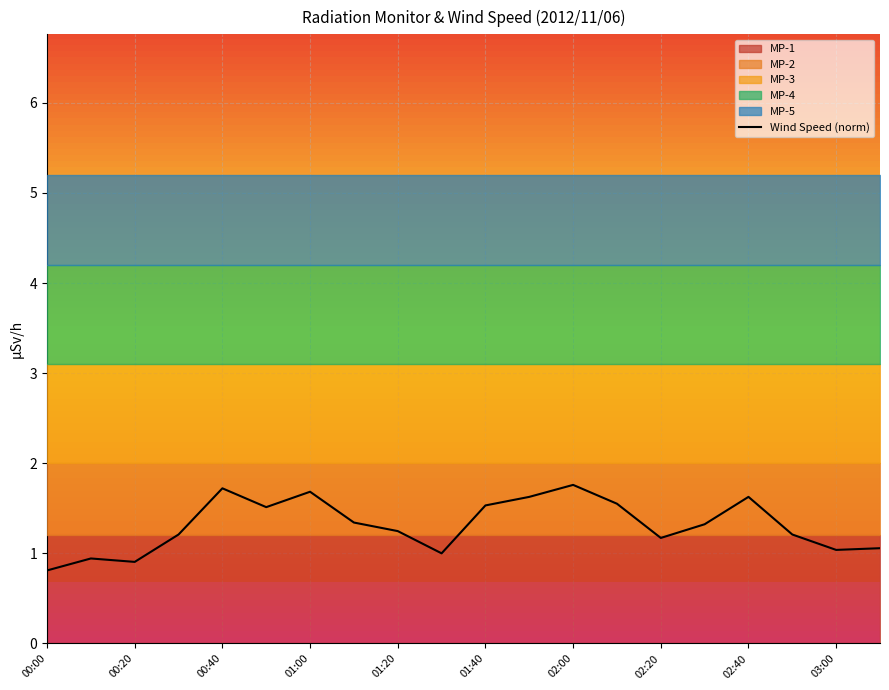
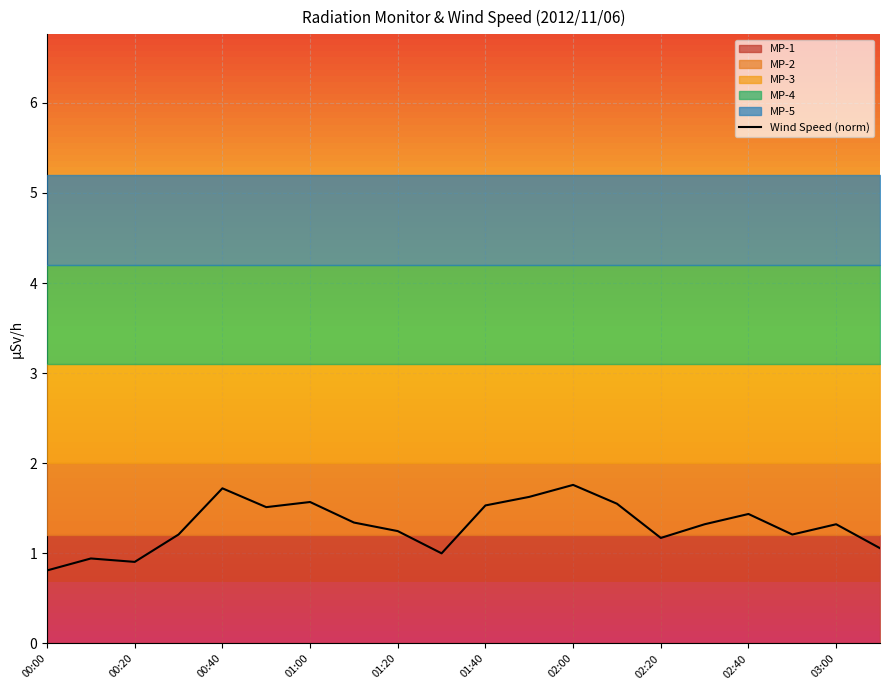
  {
    "Wind Speed (norm)": {
      "00:00": 0.8,
      "00:20": 0.9,
      "00:40": 1.7,
-     "01:00": 1.7,
+     "01:00": 1.6,
      "01:20": 1.2,
      "01:40": 1.5,
      "02:00": 1.8,
-     "02:40": 1.6,
-     "03:00": 1.0
+     "02:40": 1.4,
+     "03:00": 1.3
    },
    "MP-1": {
      "00:00": 1.2,
      "00:20": 1.2,
      "00:40": 1.2,
      "01:00": 1.2,
      "01:20": 1.2,
      "01:40": 1.2,
      "02:00": 1.2,
      "02:40": 1.2,
      "03:00": 1.2
    }
  }
